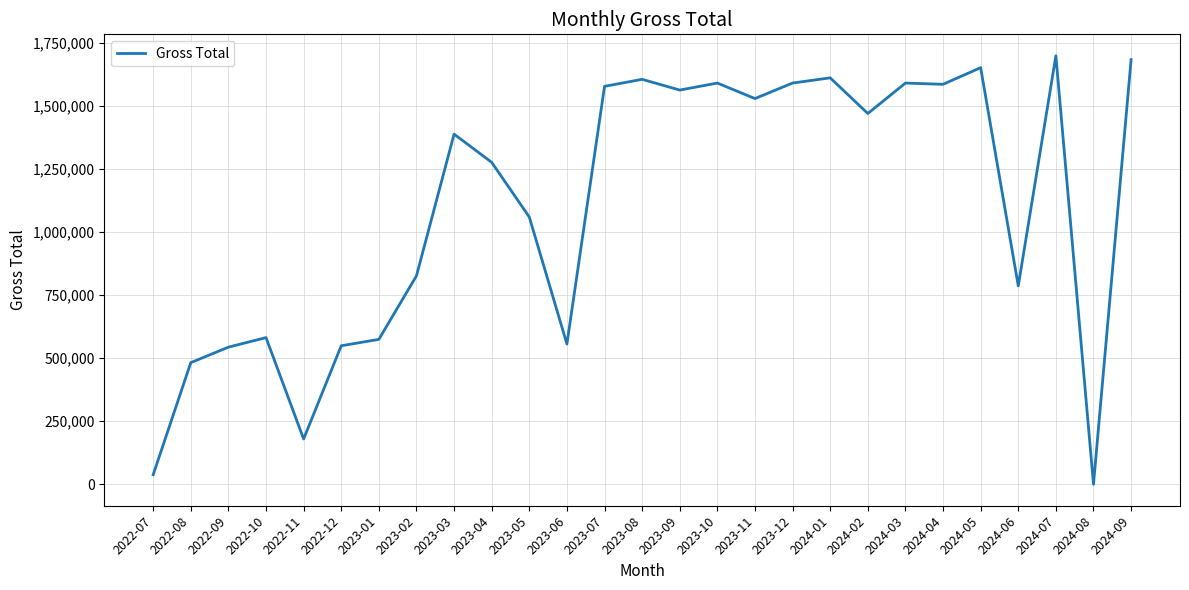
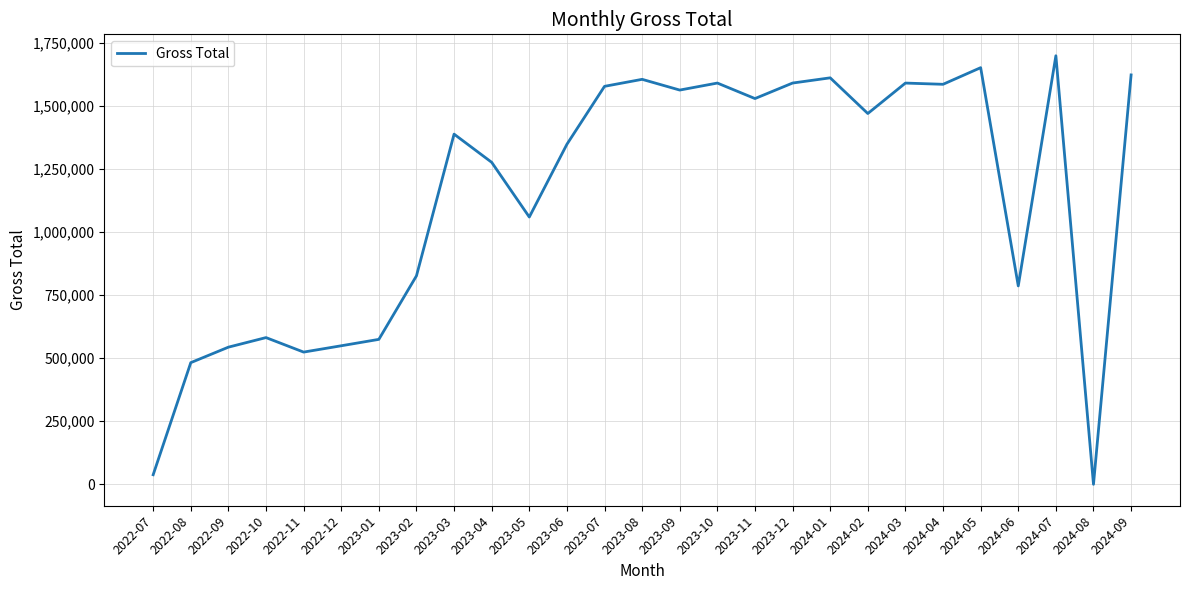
  {
    "2022-07": "40,000",
    "2022-08": "480,000",
    "2022-09": "540,000",
    "2022-10": "580,000",
-   "2022-11": "180,000",
+   "2022-11": "520,000",
    "2022-12": "550,000",
    "2023-01": "570,000",
    "2023-02": "830,000",
    "2023-03": "1,390,000",
    "2023-04": "1,280,000",
    "2023-05": "1,060,000",
-   "2023-06": "560,000",
+   "2023-06": "1,350,000",
    "2023-07": "1,580,000",
    "2023-08": "1,610,000",
    "2023-09": "1,560,000",
    "2023-10": "1,590,000",
    "2023-11": "1,530,000",
    "2023-12": "1,590,000",
    "2024-01": "1,610,000",
    "2024-02": "1,470,000",
    "2024-03": "1,590,000",
    "2024-04": "1,590,000",
    "2024-05": "1,650,000",
    "2024-06": "790,000",
    "2024-07": "1,700,000",
    "2024-08": "0",
-   "2024-09": "1,680,000"
+   "2024-09": "1,620,000"
  }
